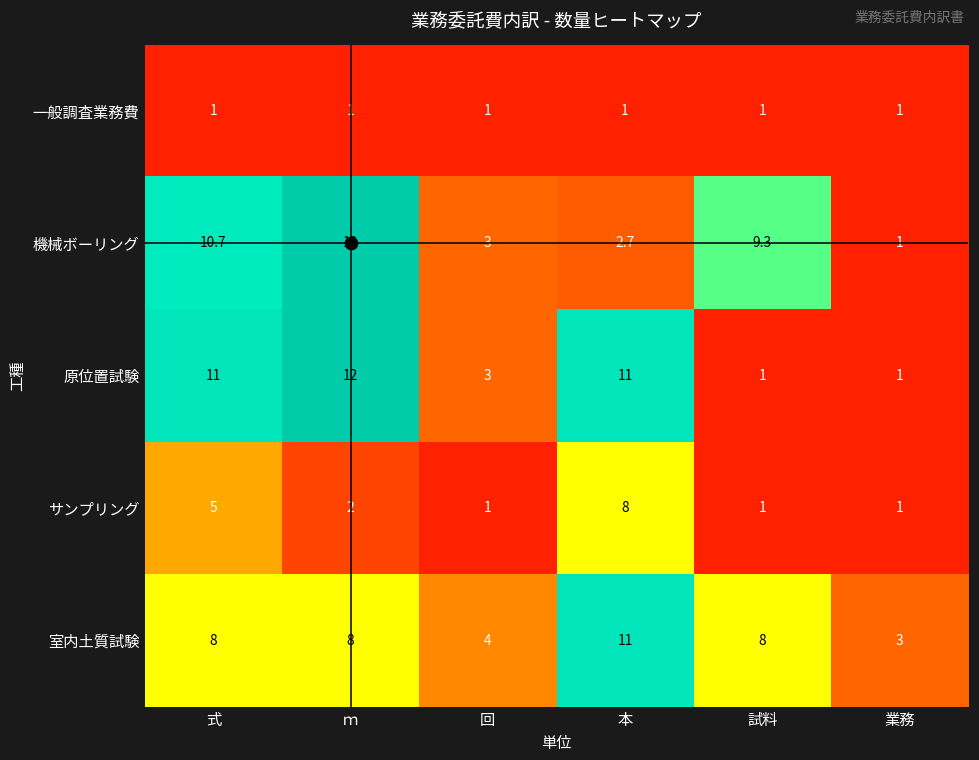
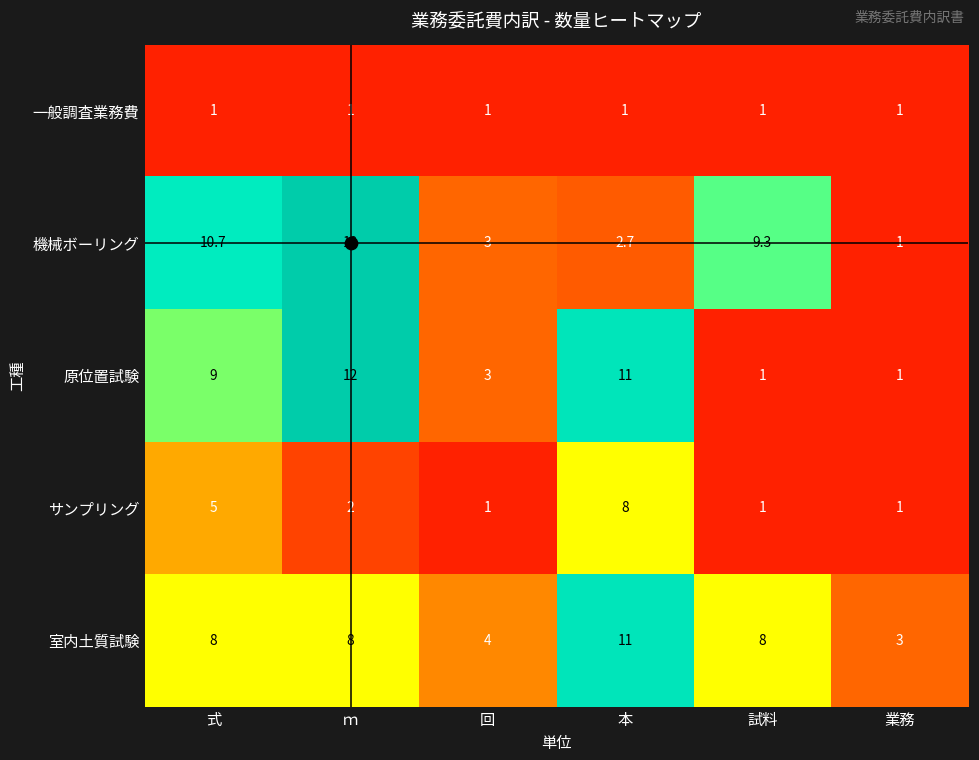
  {
    "一般調査業務費": {
      "式": 1,
      "ｍ": 1,
      "回": 1,
      "本": 1,
      "試料": 1,
      "業務": 1
    },
    "機械ボーリング": {
      "式": 10.7,
      "回": 3,
      "本": 2.7,
      "試料": 9.3,
      "業務": 1
    },
    "原位置試験": {
-     "式": 11,
+     "式": 9,
      "ｍ": 12,
      "回": 3,
      "本": 11,
      "試料": 1,
      "業務": 1
    },
    "サンプリング": {
      "式": 5,
      "ｍ": 2,
      "回": 1,
      "本": 8,
      "試料": 1,
      "業務": 1
    },
    "室内土質試験": {
      "式": 8,
      "ｍ": 8,
      "回": 4,
      "本": 11,
      "試料": 8,
      "業務": 3
    }
  }
